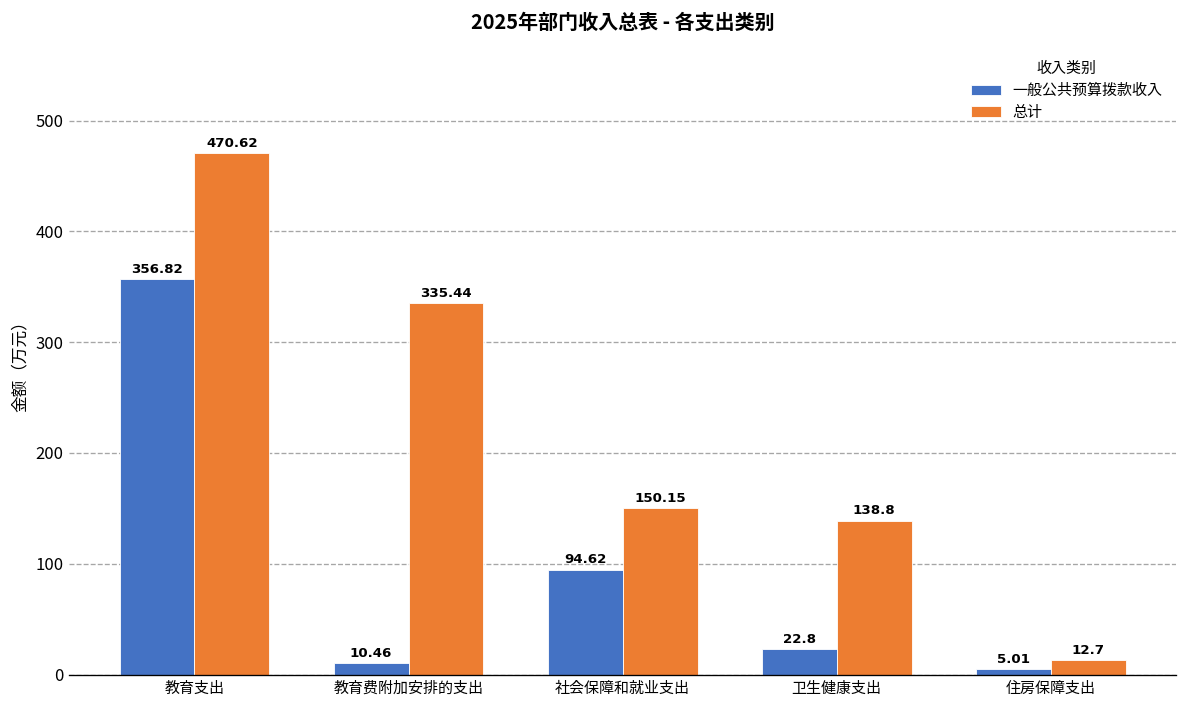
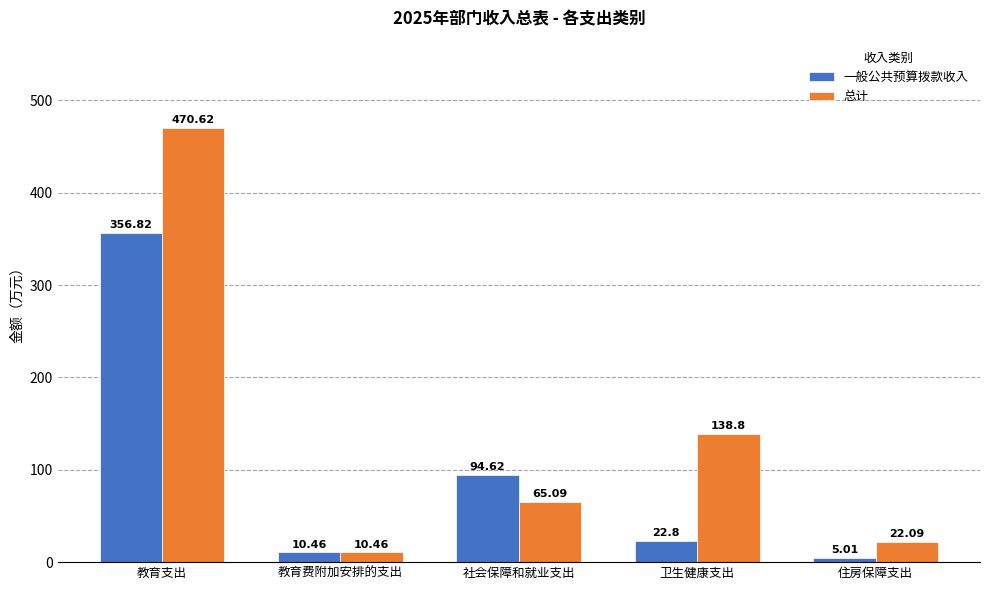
  {
    "一般公共预算拨款收入": {
      "教育支出": 356.82,
      "教育费附加安排的支出": 10.46,
      "社会保障和就业支出": 94.62,
      "卫生健康支出": 22.8,
      "住房保障支出": 5.01
    },
    "总计": {
      "教育支出": 470.62,
-     "教育费附加安排的支出": 335.44,
-     "社会保障和就业支出": 150.15,
+     "教育费附加安排的支出": 10.46,
+     "社会保障和就业支出": 65.09,
      "卫生健康支出": 138.8,
-     "住房保障支出": 12.7
+     "住房保障支出": 22.09
    }
  }
